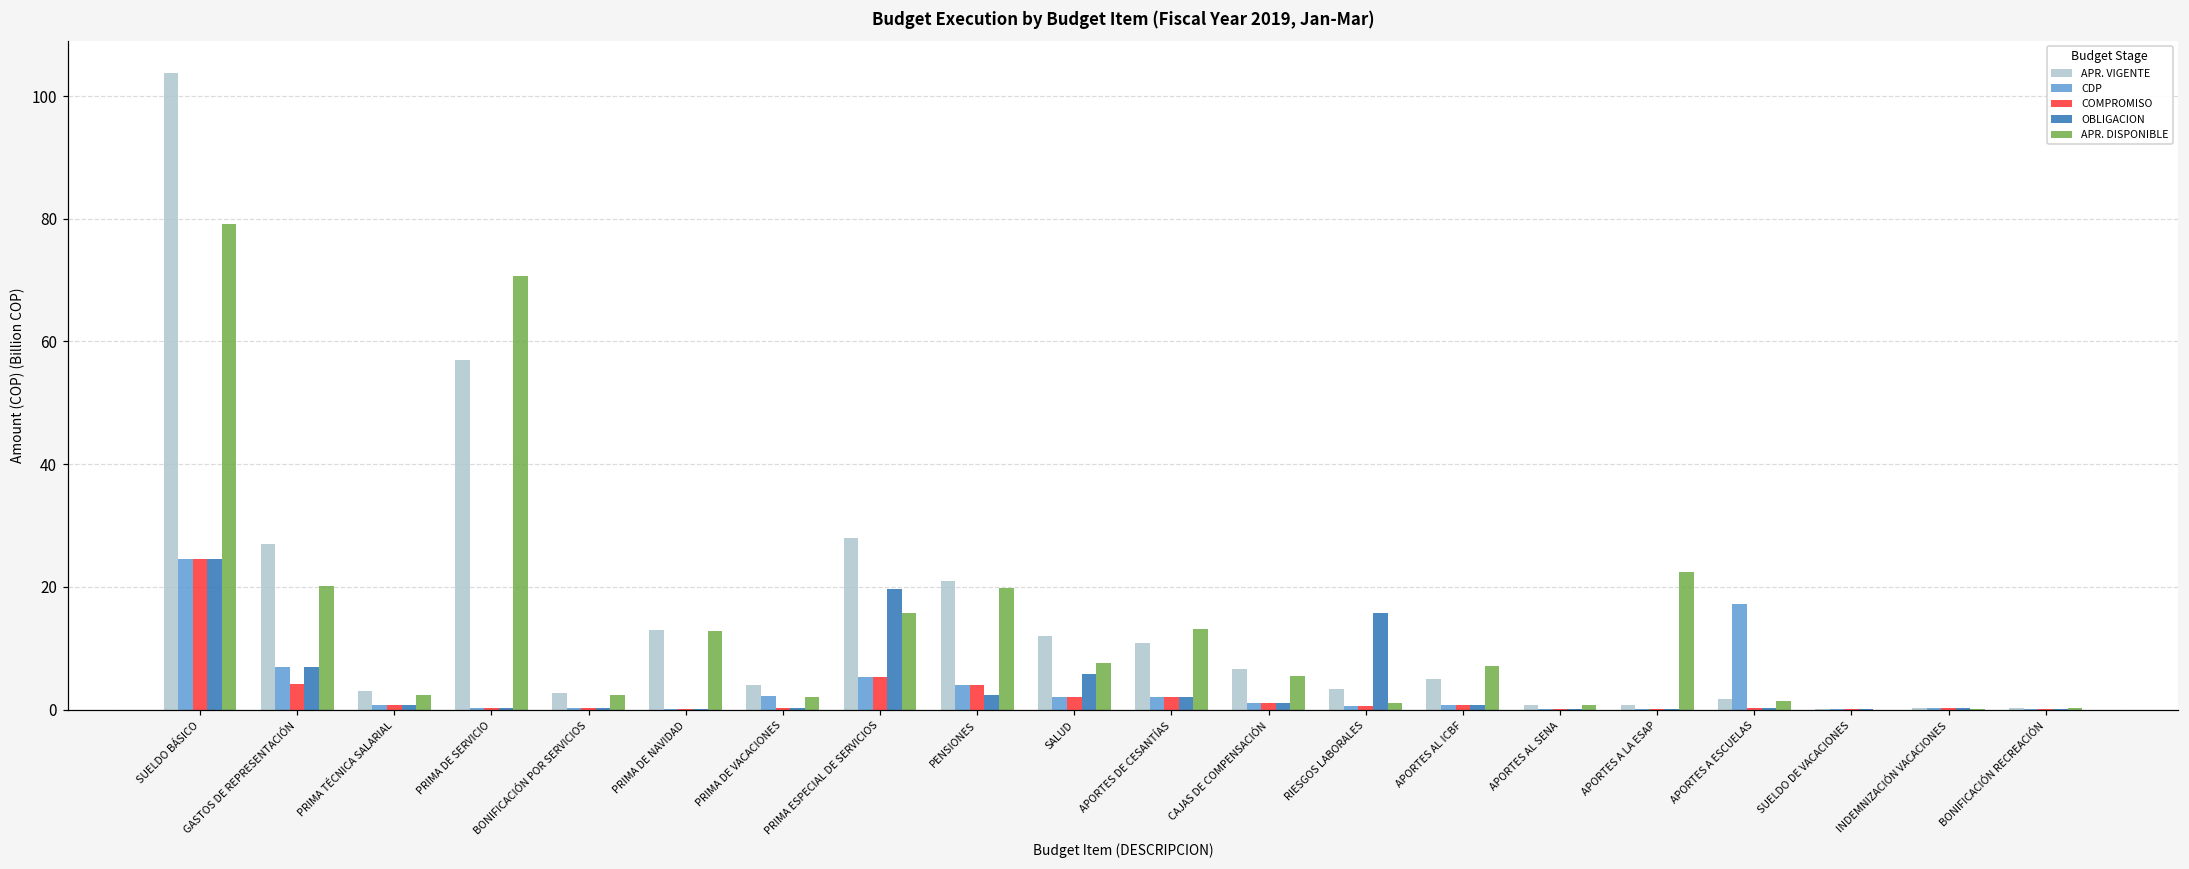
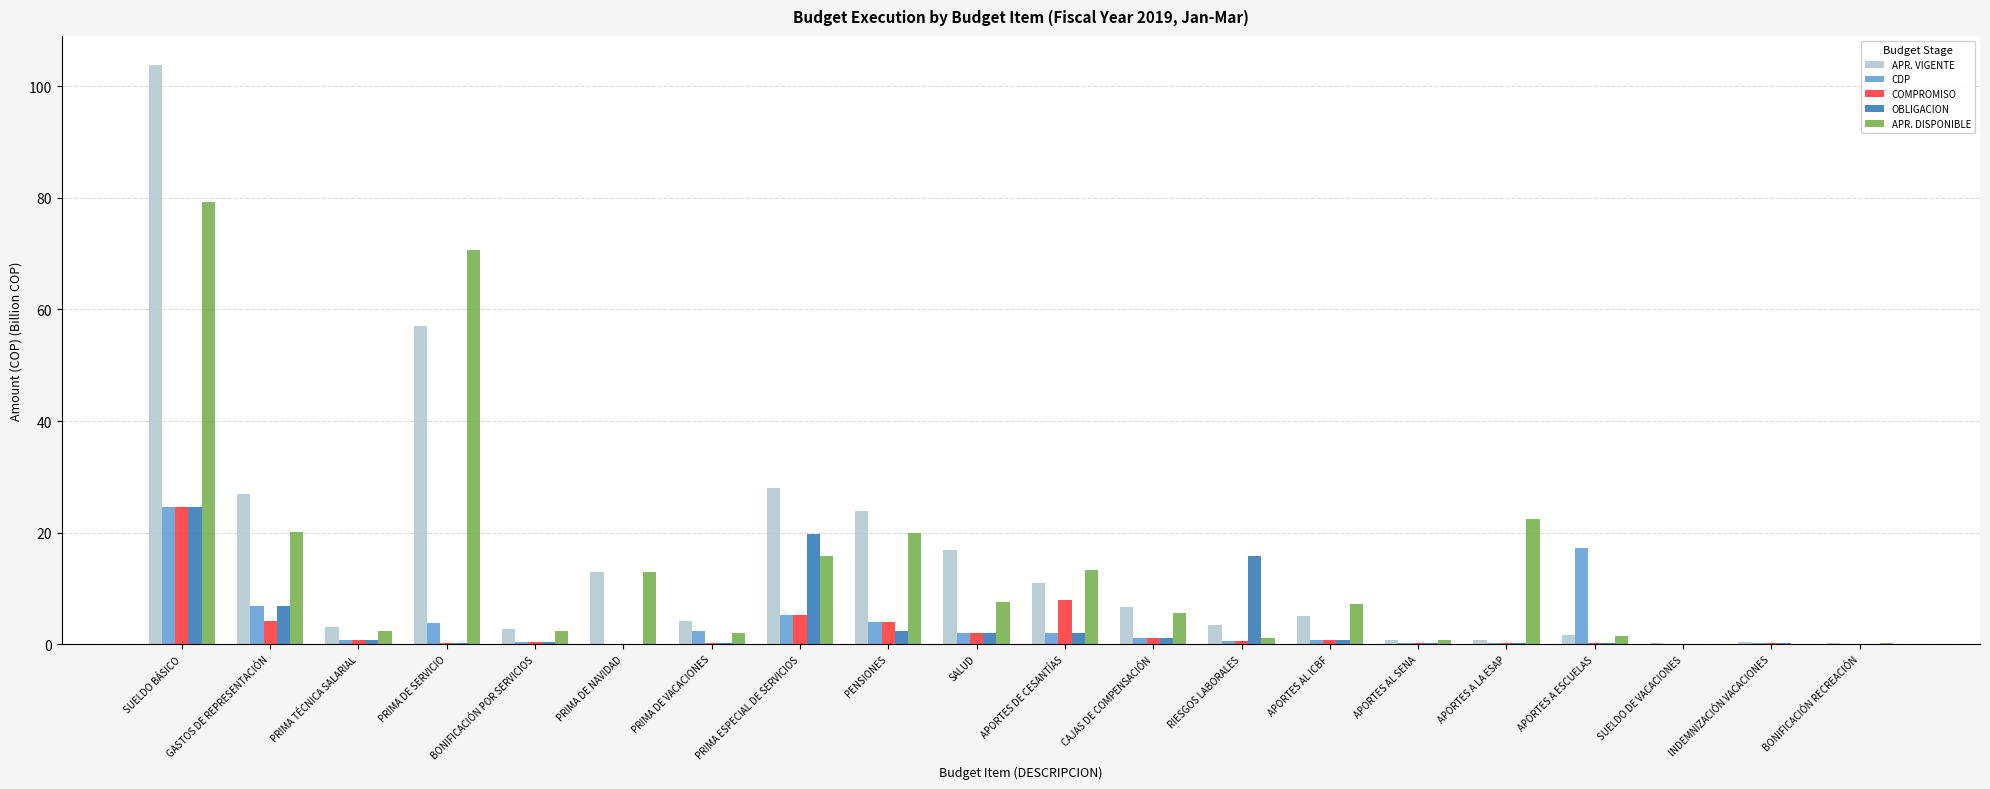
  {
    "APR. VIGENTE": {
      "SUELDO BÁSICO": 104,
      "GASTOS DE REPRESENTACIÓN": 27,
      "PRIMA TÉCNICA SALARIAL": 3,
      "PRIMA DE SERVICIO": 57,
      "BONIFICACIÓN POR SERVICIOS": 3,
      "PRIMA DE NAVIDAD": 13,
      "PRIMA DE VACACIONES": 4,
      "PRIMA ESPECIAL DE SERVICIOS": 28,
-     "PENSIONES": 21,
-     "SALUD": 12,
+     "PENSIONES": 24,
+     "SALUD": 17,
      "APORTES DE CESANTÍAS": 11,
      "CAJAS DE COMPENSACIÓN": 7,
      "RIESGOS LABORALES": 3,
      "APORTES AL ICBF": 5,
      "APORTES AL SENA": 1,
      "APORTES A LA ESAP": 1,
      "APORTES A ESCUELAS": 2
    },
    "CDP": {
      "SUELDO BÁSICO": 25,
      "GASTOS DE REPRESENTACIÓN": 7,
      "PRIMA TÉCNICA SALARIAL": 1,
-     "PRIMA DE SERVICIO": 0,
+     "PRIMA DE SERVICIO": 4,
      "PRIMA DE VACACIONES": 2,
      "PRIMA ESPECIAL DE SERVICIOS": 5,
      "PENSIONES": 4,
      "SALUD": 2,
      "APORTES DE CESANTÍAS": 2,
      "CAJAS DE COMPENSACIÓN": 1,
      "RIESGOS LABORALES": 1,
      "APORTES AL ICBF": 1,
      "APORTES A ESCUELAS": 17
    },
    "COMPROMISO": {
      "SUELDO BÁSICO": 25,
      "GASTOS DE REPRESENTACIÓN": 4,
      "PRIMA TÉCNICA SALARIAL": 1,
      "PRIMA ESPECIAL DE SERVICIOS": 5,
      "PENSIONES": 4,
      "SALUD": 2,
-     "APORTES DE CESANTÍAS": 2,
+     "APORTES DE CESANTÍAS": 8,
      "CAJAS DE COMPENSACIÓN": 1,
      "RIESGOS LABORALES": 1,
      "APORTES AL ICBF": 1
    },
    "OBLIGACION": {
      "SUELDO BÁSICO": 25,
      "GASTOS DE REPRESENTACIÓN": 7,
      "PRIMA TÉCNICA SALARIAL": 1,
      "PRIMA ESPECIAL DE SERVICIOS": 20,
      "PENSIONES": 2,
-     "SALUD": 6,
+     "SALUD": 2,
      "APORTES DE CESANTÍAS": 2,
      "CAJAS DE COMPENSACIÓN": 1,
      "RIESGOS LABORALES": 16,
      "APORTES AL ICBF": 1
    },
    "APR. DISPONIBLE": {
      "SUELDO BÁSICO": 79,
      "GASTOS DE REPRESENTACIÓN": 20,
      "PRIMA TÉCNICA SALARIAL": 2,
      "PRIMA DE SERVICIO": 71,
      "BONIFICACIÓN POR SERVICIOS": 2,
      "PRIMA DE NAVIDAD": 13,
      "PRIMA DE VACACIONES": 2,
      "PRIMA ESPECIAL DE SERVICIOS": 16,
      "PENSIONES": 20,
      "SALUD": 8,
      "APORTES DE CESANTÍAS": 13,
      "CAJAS DE COMPENSACIÓN": 6,
      "RIESGOS LABORALES": 1,
      "APORTES AL ICBF": 7,
      "APORTES AL SENA": 1,
      "APORTES A LA ESAP": 22,
      "APORTES A ESCUELAS": 1
    }
  }
